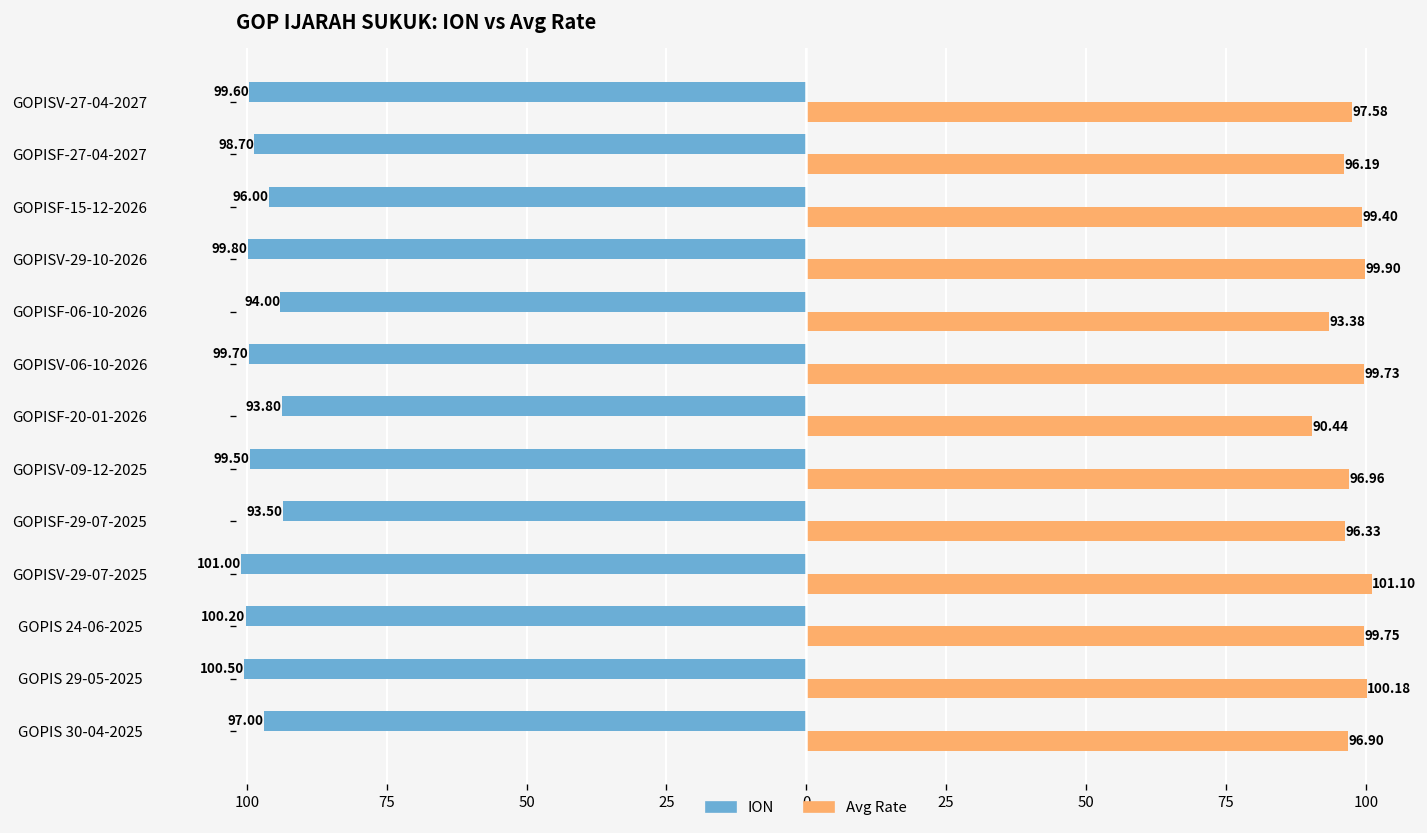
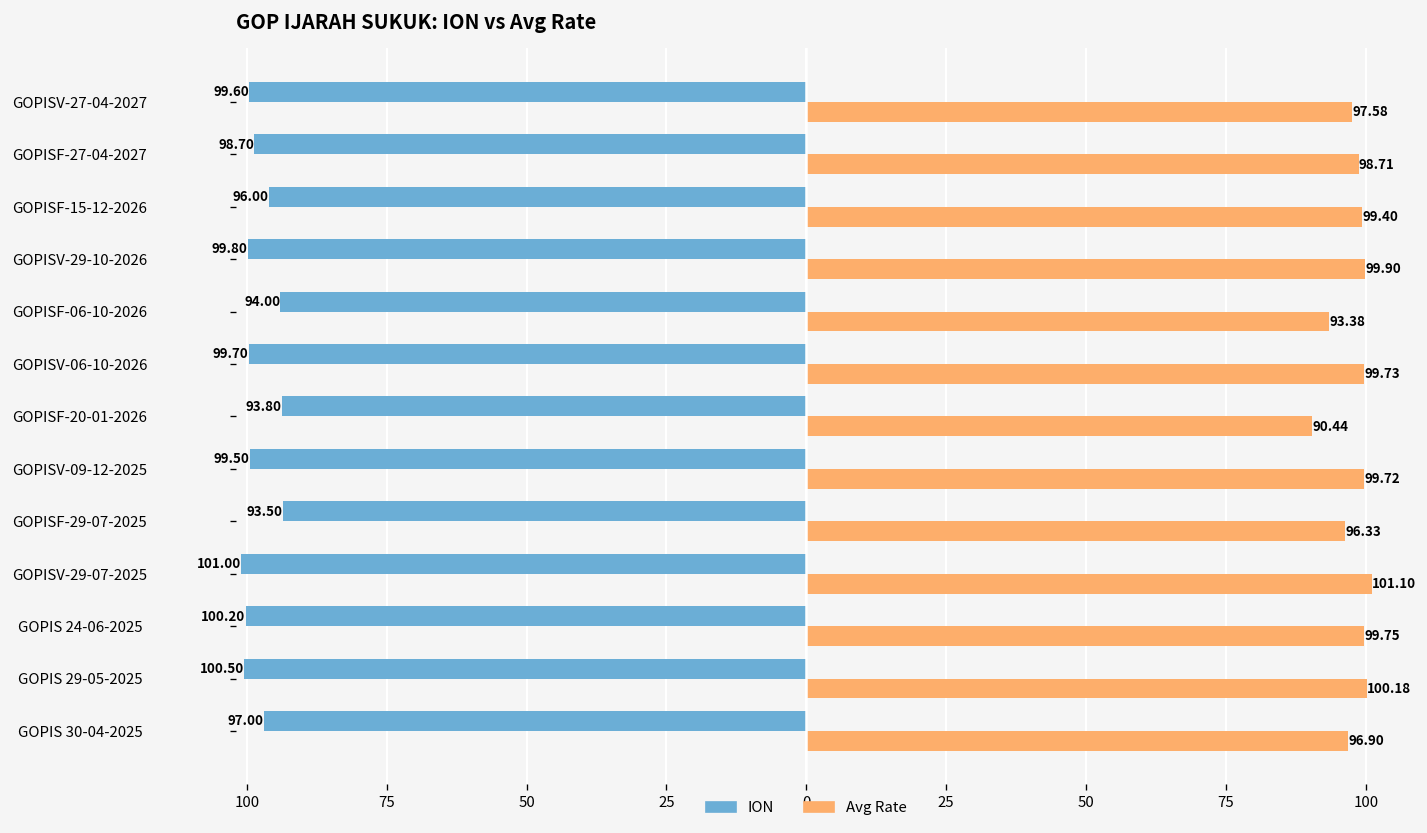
  {
    "Avg Rate": {
      "GOPISV-27-04-2027": 97.58,
-     "GOPISF-27-04-2027": 96.19,
+     "GOPISF-27-04-2027": 98.71,
      "GOPISF-15-12-2026": 99.40,
      "GOPISV-29-10-2026": 99.90,
      "GOPISF-06-10-2026": 93.38,
      "GOPISV-06-10-2026": 99.73,
      "GOPISF-20-01-2026": 90.44,
-     "GOPISV-09-12-2025": 96.96,
+     "GOPISV-09-12-2025": 99.72,
      "GOPISF-29-07-2025": 96.33,
      "GOPISV-29-07-2025": 101.10,
      "GOPIS 24-06-2025": 99.75,
      "GOPIS 29-05-2025": 100.18,
      "GOPIS 30-04-2025": 96.90
    }
  }
